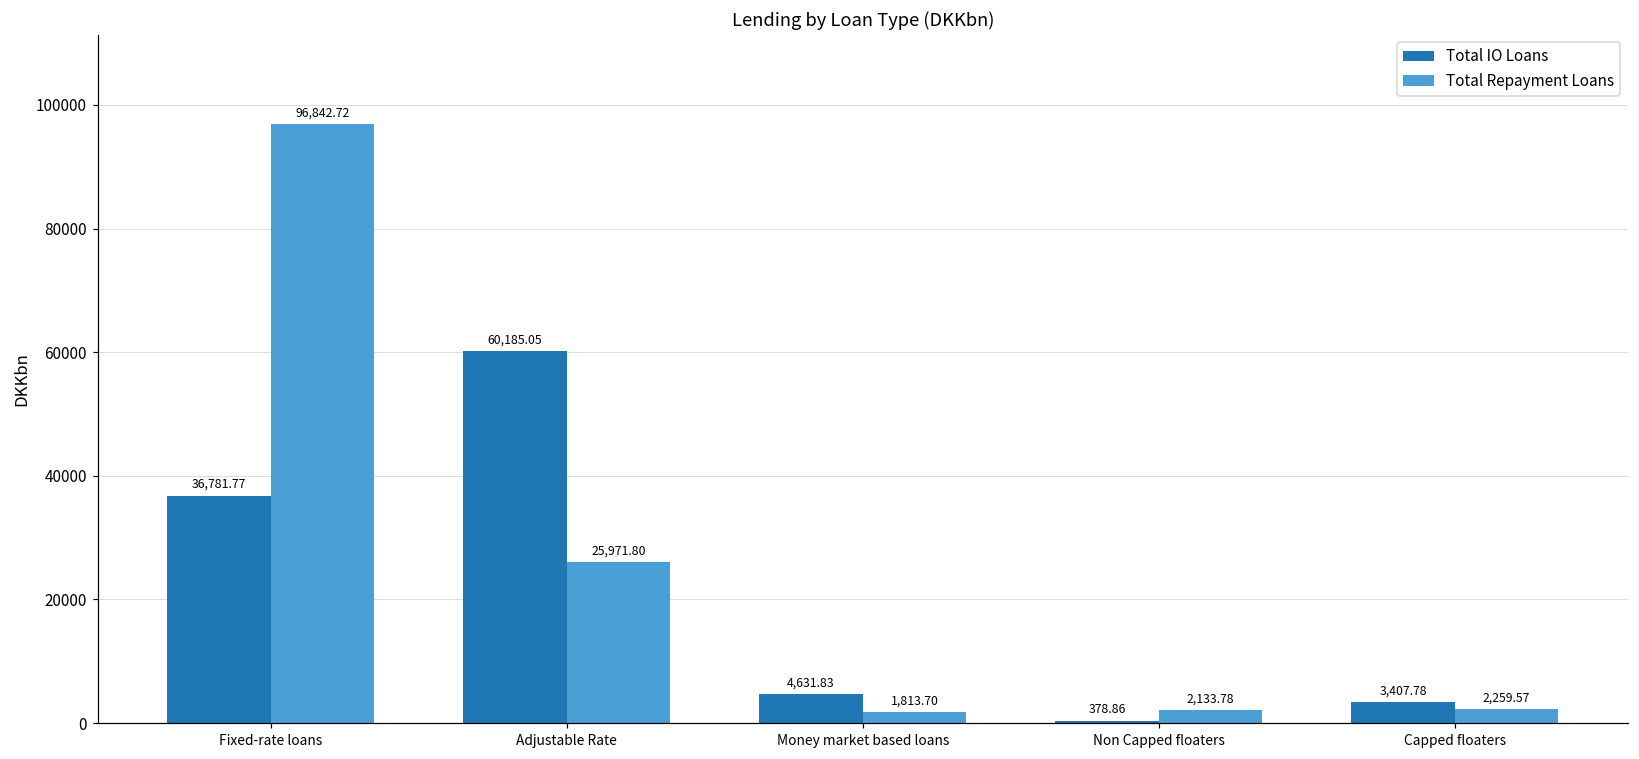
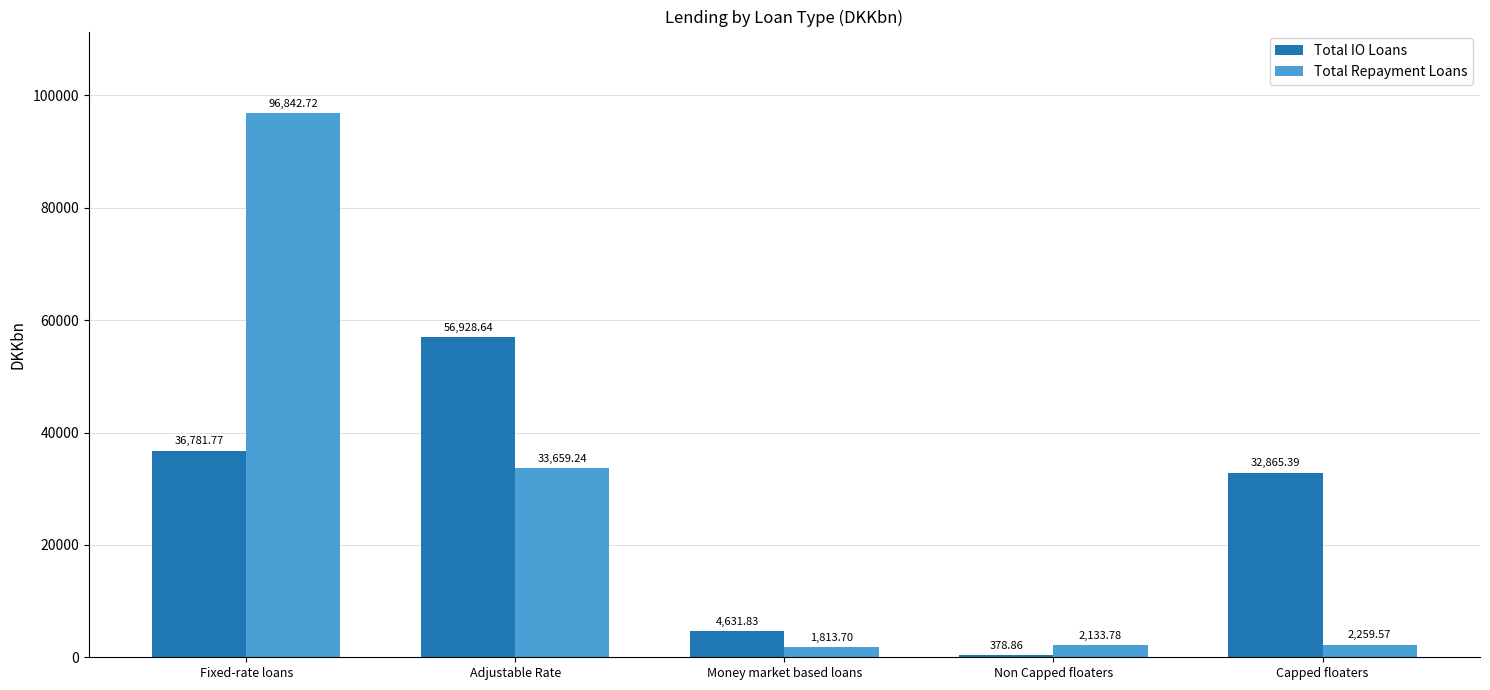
  {
    "Total IO Loans": {
      "Fixed-rate loans": "36,781.77",
-     "Adjustable Rate": "60,185.05",
+     "Adjustable Rate": "56,928.64",
      "Money market based loans": "4,631.83",
      "Non Capped floaters": "378.86",
-     "Capped floaters": "3,407.78"
+     "Capped floaters": "32,865.39"
    },
    "Total Repayment Loans": {
      "Fixed-rate loans": "96,842.72",
-     "Adjustable Rate": "25,971.80",
+     "Adjustable Rate": "33,659.24",
      "Money market based loans": "1,813.70",
      "Non Capped floaters": "2,133.78",
      "Capped floaters": "2,259.57"
    }
  }
